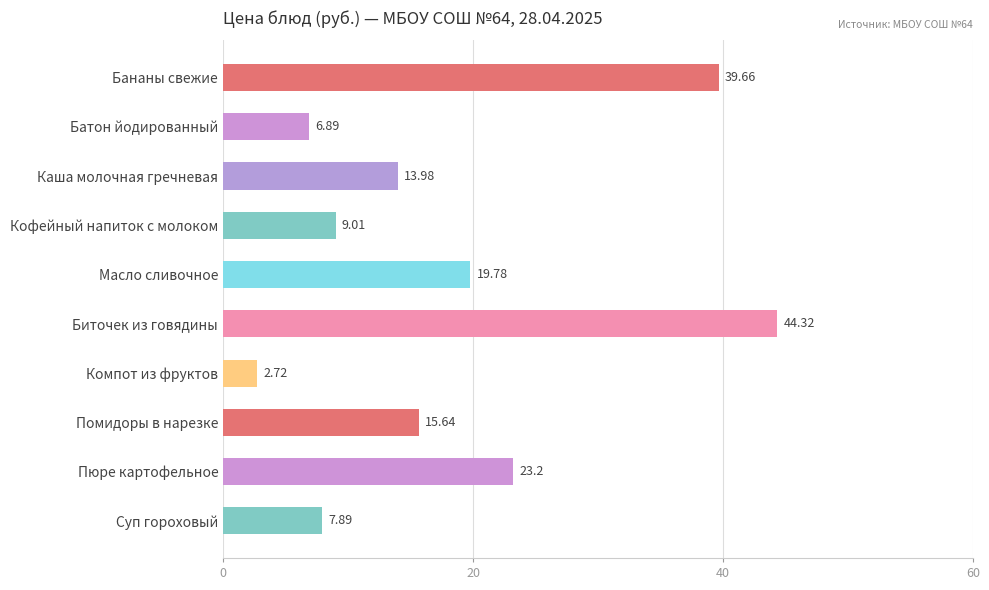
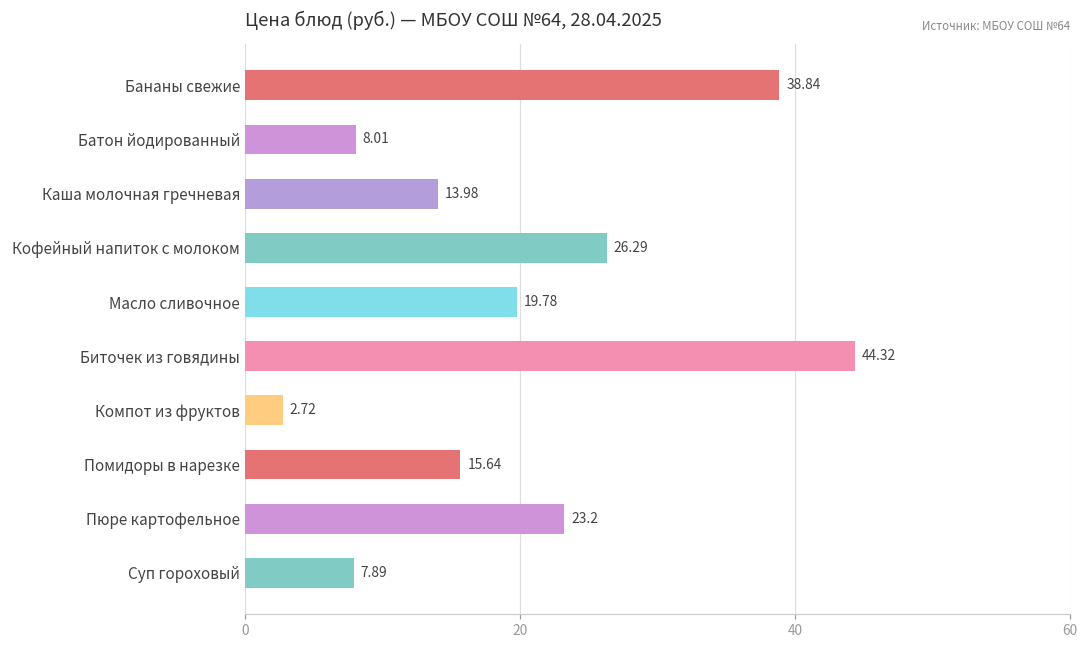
  {
-   "Бананы свежие": 39.66,
-   "Батон йодированный": 6.89,
+   "Бананы свежие": 38.84,
+   "Батон йодированный": 8.01,
    "Каша молочная гречневая": 13.98,
-   "Кофейный напиток с молоком": 9.01,
+   "Кофейный напиток с молоком": 26.29,
    "Масло сливочное": 19.78,
    "Биточек из говядины": 44.32,
    "Компот из фруктов": 2.72,
    "Помидоры в нарезке": 15.64,
    "Пюре картофельное": 23.2,
    "Суп гороховый": 7.89
  }
